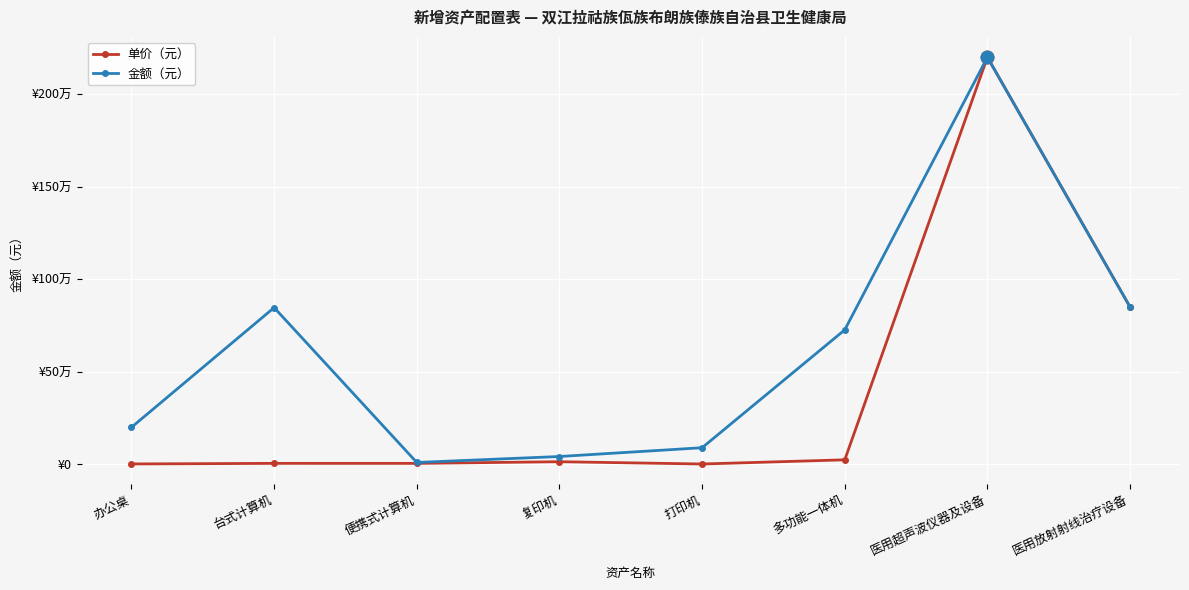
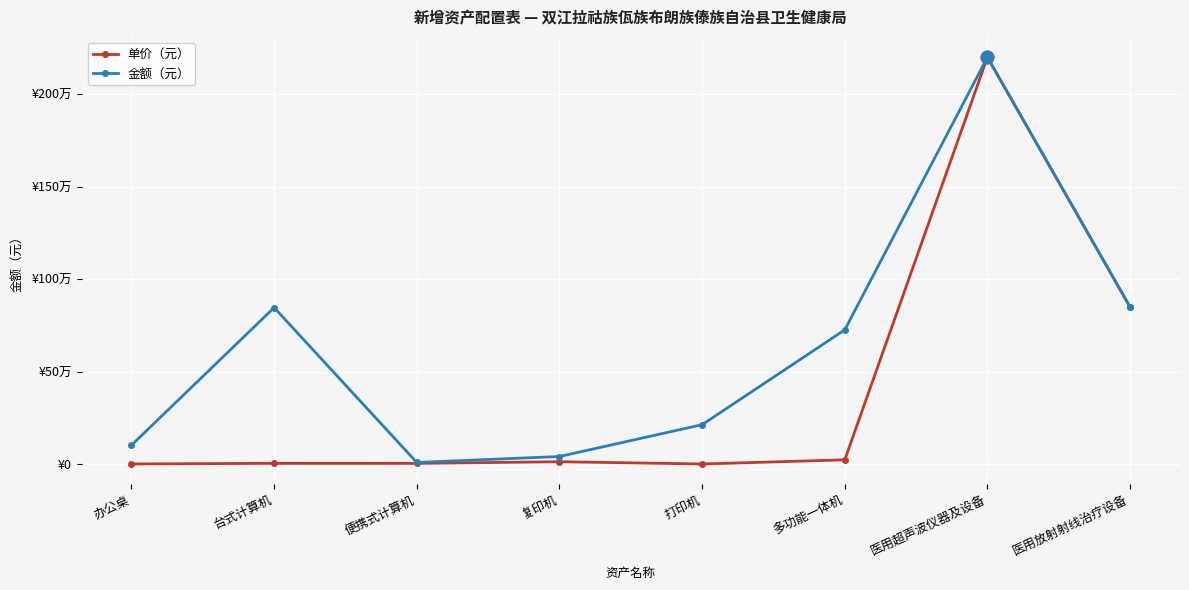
  {
    "金额（元）": {
-     "办公桌": "¥20万",
+     "办公桌": "¥10万",
      "台式计算机": "¥85万",
      "复印机": "¥4万",
-     "打印机": "¥9万",
+     "打印机": "¥21万",
      "多功能一体机": "¥73万"
    }
  }
